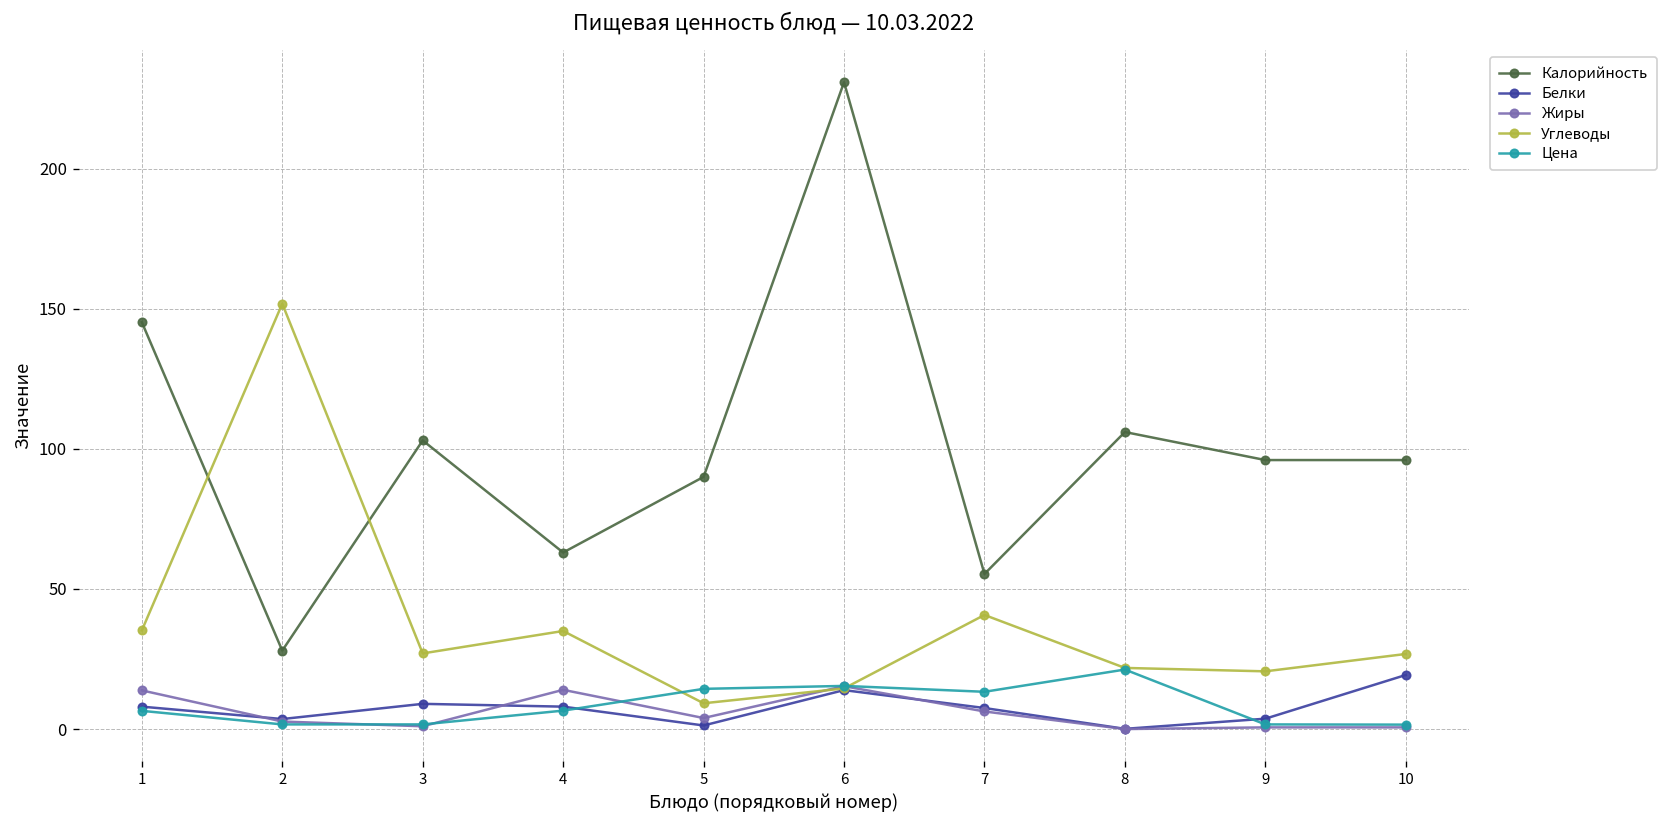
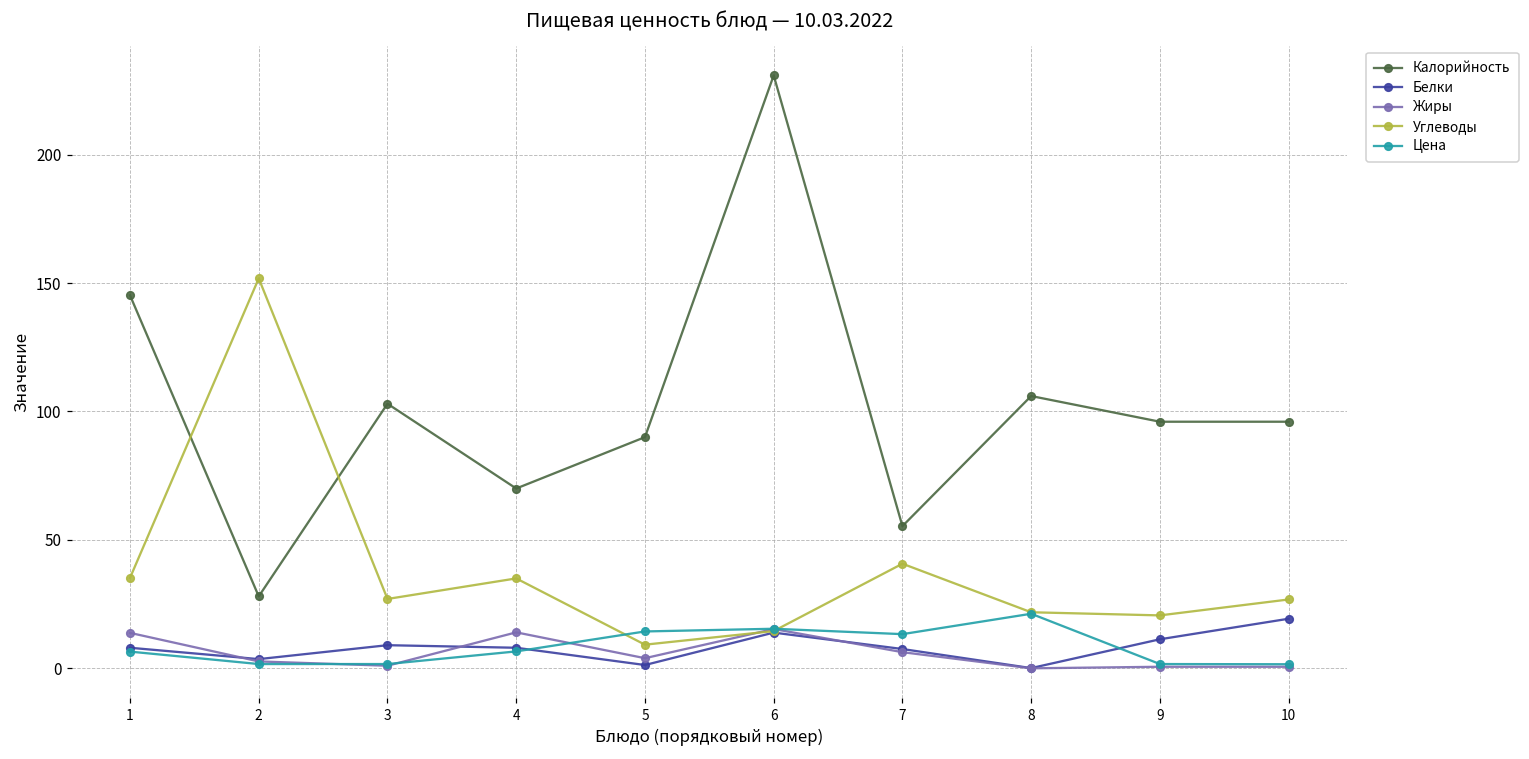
  {
    "Калорийность": {
      "1": 145,
      "2": 28,
      "3": 103,
-     "4": 63,
+     "4": 70,
      "5": 90,
      "6": 231,
      "7": 55,
      "8": 106,
      "9": 96,
      "10": 96
    },
    "Белки": {
      "1": 8,
      "3": 9,
      "4": 8,
      "5": 1,
      "7": 8,
-     "9": 4,
+     "9": 11,
      "10": 19
    },
    "Жиры": {
      "1": 14,
      "4": 14,
      "5": 4,
      "7": 6
    },
    "Углеводы": {
      "1": 35,
      "2": 152,
      "3": 27,
      "4": 35,
      "5": 9,
      "7": 41,
      "9": 21,
      "10": 27
    },
    "Цена": {
      "1": 7,
      "4": 7,
      "5": 14,
      "7": 13
    }
  }
